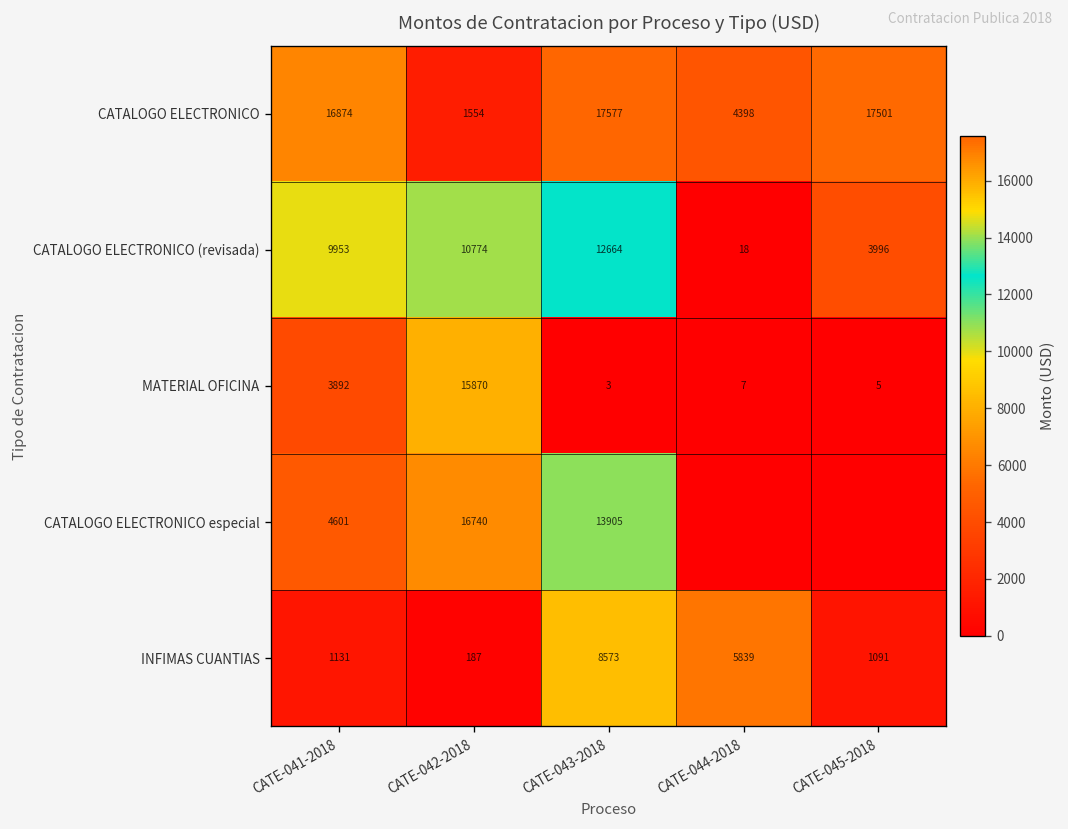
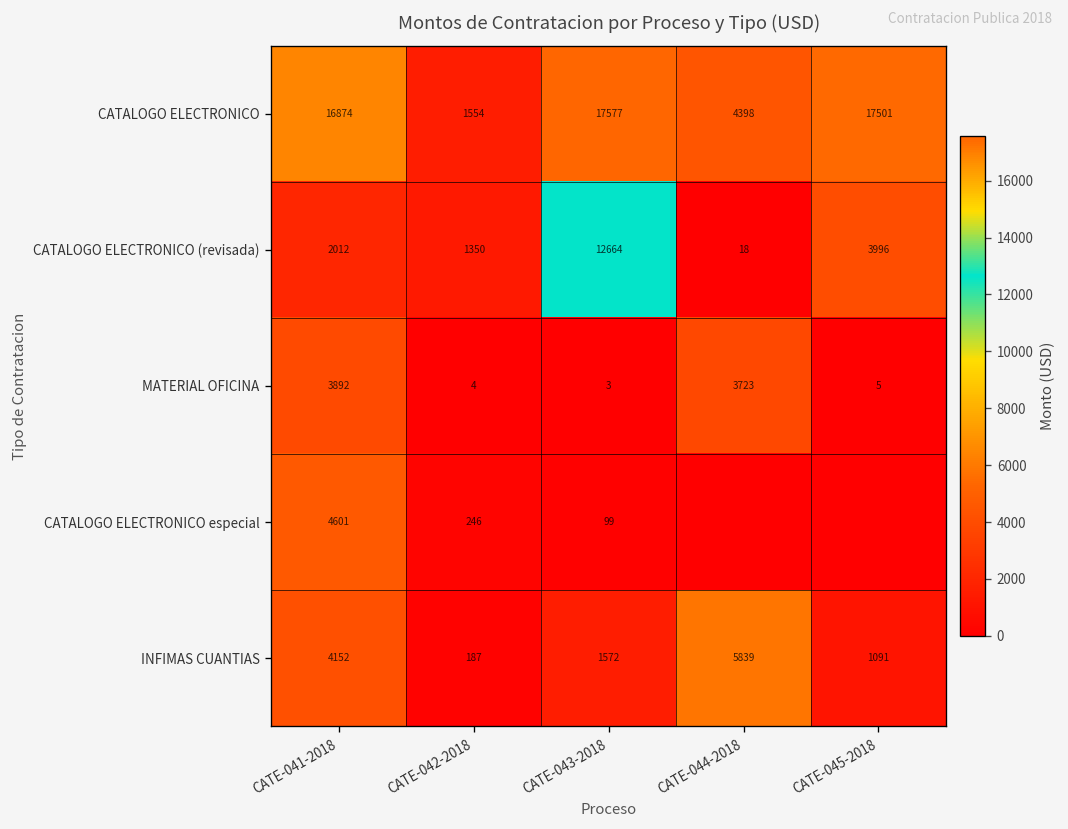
  {
    "CATALOGO ELECTRONICO": {
      "CATE-041-2018": 16874,
      "CATE-042-2018": 1554,
      "CATE-043-2018": 17577,
      "CATE-044-2018": 4398,
      "CATE-045-2018": 17501
    },
    "CATALOGO ELECTRONICO (revisada)": {
-     "CATE-041-2018": 9953,
-     "CATE-042-2018": 10774,
+     "CATE-041-2018": 2012,
+     "CATE-042-2018": 1350,
      "CATE-043-2018": 12664,
      "CATE-044-2018": 18,
      "CATE-045-2018": 3996
    },
    "MATERIAL OFICINA": {
      "CATE-041-2018": 3892,
-     "CATE-042-2018": 15870,
+     "CATE-042-2018": 4,
      "CATE-043-2018": 3,
-     "CATE-044-2018": 7,
+     "CATE-044-2018": 3723,
      "CATE-045-2018": 5
    },
    "CATALOGO ELECTRONICO especial": {
      "CATE-041-2018": 4601,
-     "CATE-042-2018": 16740,
-     "CATE-043-2018": 13905
+     "CATE-042-2018": 246,
+     "CATE-043-2018": 99
    },
    "INFIMAS CUANTIAS": {
-     "CATE-041-2018": 1131,
+     "CATE-041-2018": 4152,
      "CATE-042-2018": 187,
-     "CATE-043-2018": 8573,
+     "CATE-043-2018": 1572,
      "CATE-044-2018": 5839,
      "CATE-045-2018": 1091
    }
  }
